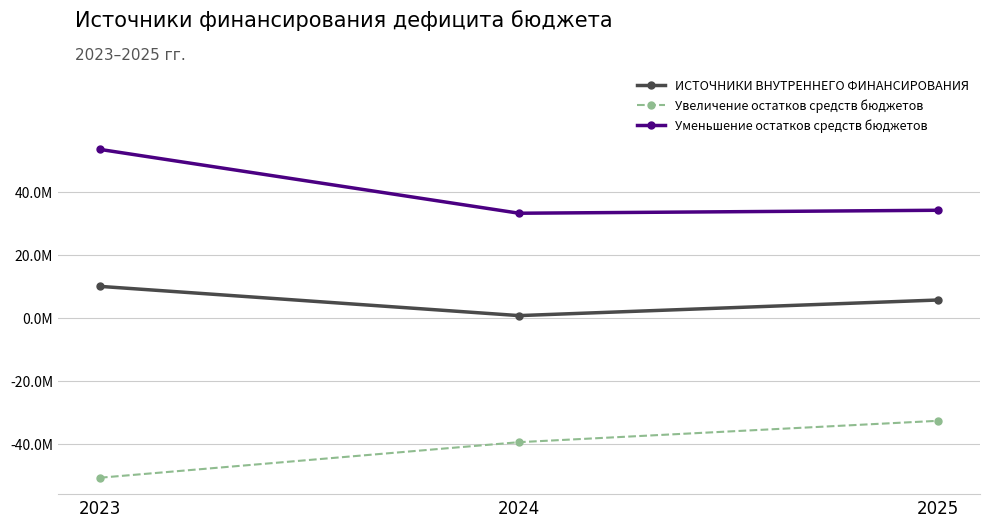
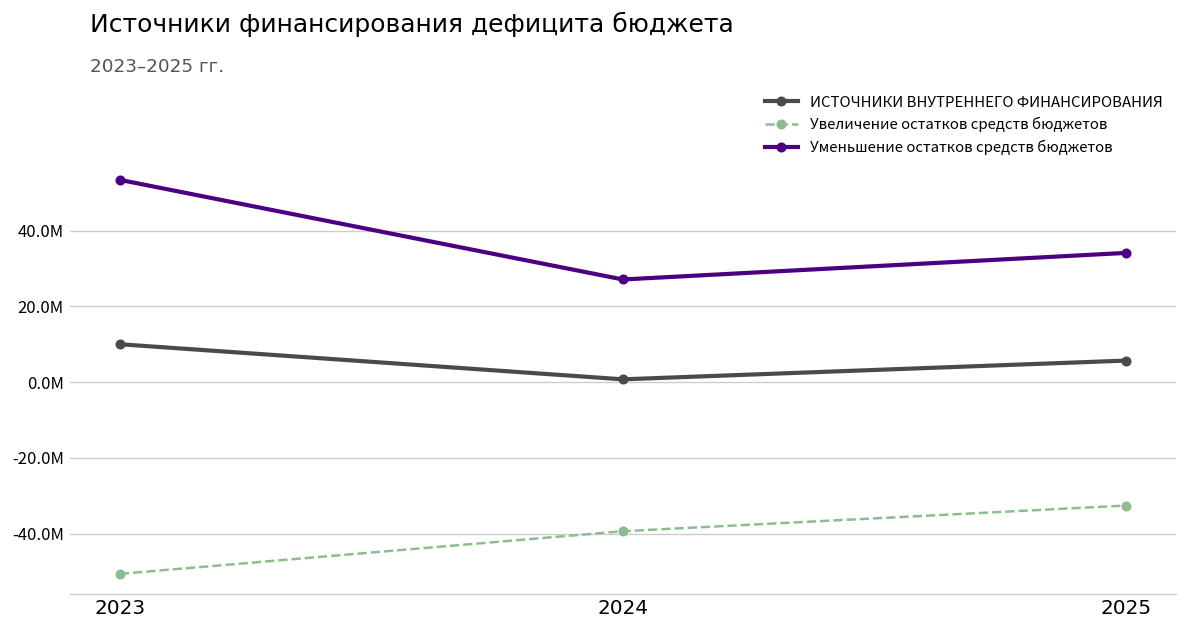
  {
    "ИСТОЧНИКИ ВНУТРЕННЕГО ФИНАНСИРОВАНИЯ": {
      "2023": 10000000,
      "2024": 1000000,
      "2025": 6000000
    },
    "Увеличение остатков средств бюджетов": {
      "2023": -51000000,
      "2024": -39000000,
      "2025": -33000000
    },
    "Уменьшение остатков средств бюджетов": {
      "2023": 53000000,
-     "2024": 33000000,
+     "2024": 27000000,
      "2025": 34000000
    }
  }
